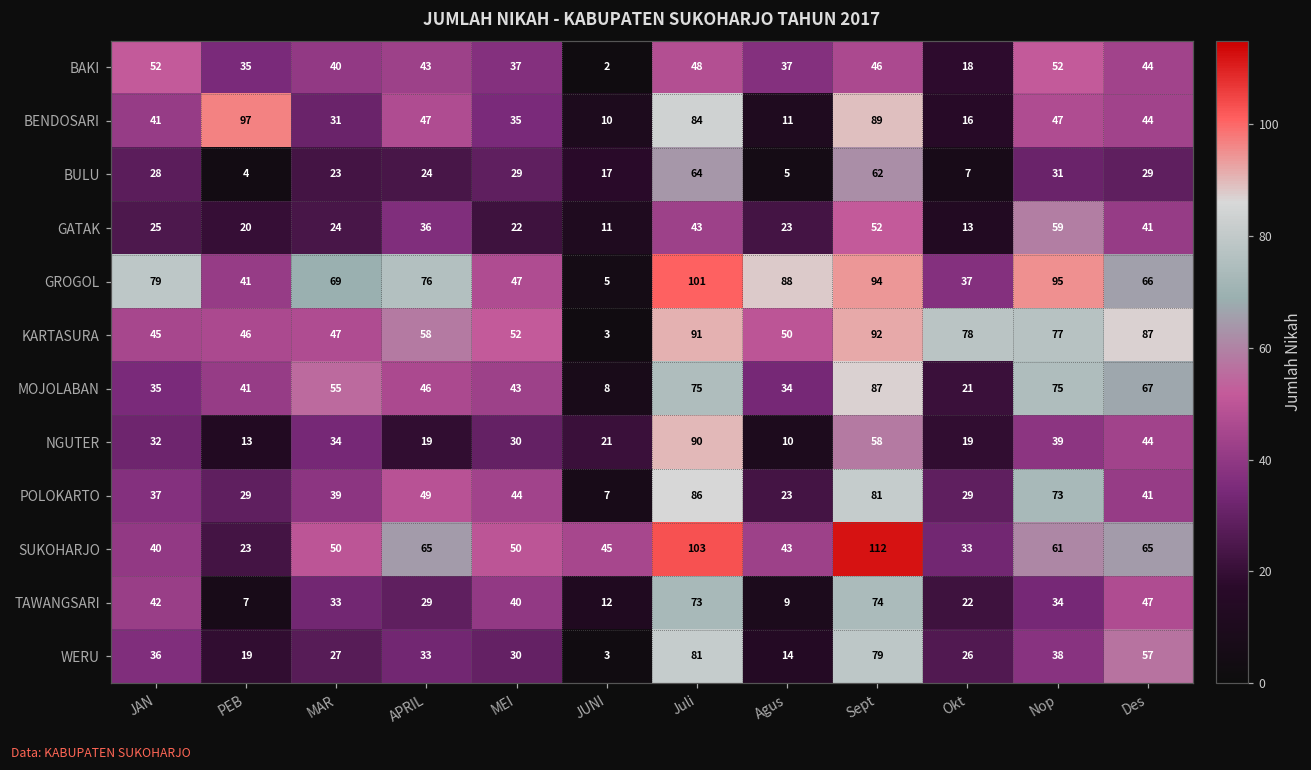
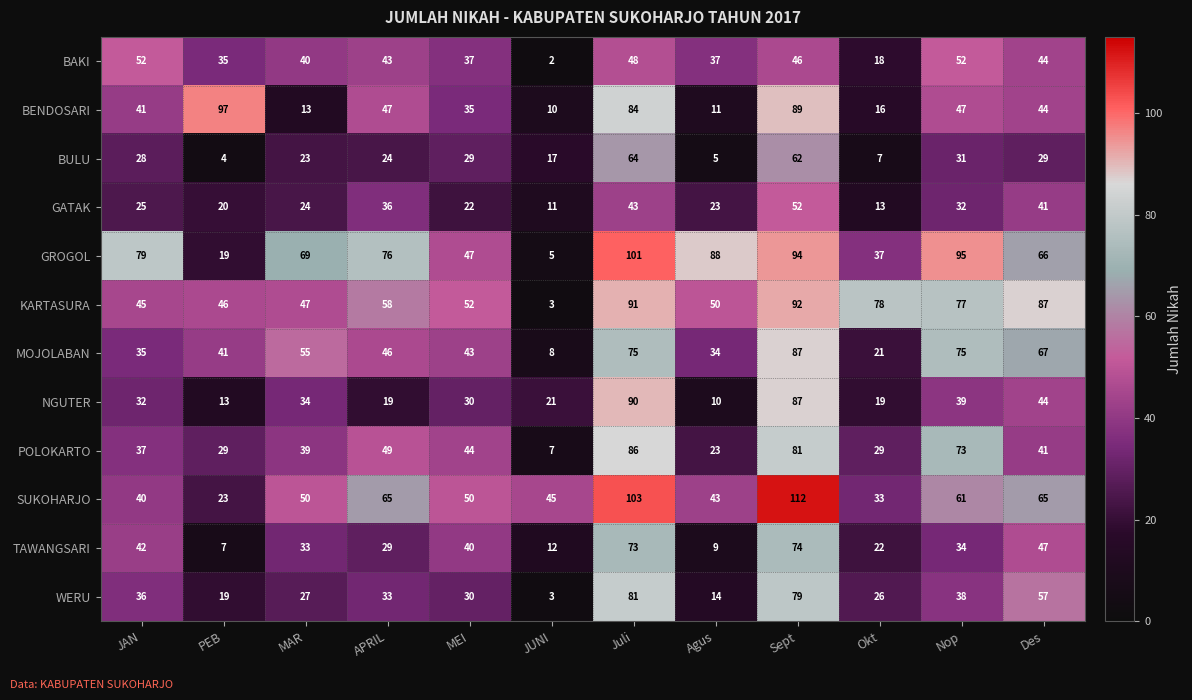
  {
    "BAKI": {
      "JAN": 52,
      "PEB": 35,
      "MAR": 40,
      "APRIL": 43,
      "MEI": 37,
      "JUNI": 2,
      "Juli": 48,
      "Agus": 37,
      "Sept": 46,
      "Okt": 18,
      "Nop": 52,
      "Des": 44
    },
    "BENDOSARI": {
      "JAN": 41,
      "PEB": 97,
-     "MAR": 31,
+     "MAR": 13,
      "APRIL": 47,
      "MEI": 35,
      "JUNI": 10,
      "Juli": 84,
      "Agus": 11,
      "Sept": 89,
      "Okt": 16,
      "Nop": 47,
      "Des": 44
    },
    "BULU": {
      "JAN": 28,
      "PEB": 4,
      "MAR": 23,
      "APRIL": 24,
      "MEI": 29,
      "JUNI": 17,
      "Juli": 64,
      "Agus": 5,
      "Sept": 62,
      "Okt": 7,
      "Nop": 31,
      "Des": 29
    },
    "GATAK": {
      "JAN": 25,
      "PEB": 20,
      "MAR": 24,
      "APRIL": 36,
      "MEI": 22,
      "JUNI": 11,
      "Juli": 43,
      "Agus": 23,
      "Sept": 52,
      "Okt": 13,
-     "Nop": 59,
+     "Nop": 32,
      "Des": 41
    },
    "GROGOL": {
      "JAN": 79,
-     "PEB": 41,
+     "PEB": 19,
      "MAR": 69,
      "APRIL": 76,
      "MEI": 47,
      "JUNI": 5,
      "Juli": 101,
      "Agus": 88,
      "Sept": 94,
      "Okt": 37,
      "Nop": 95,
      "Des": 66
    },
    "KARTASURA": {
      "JAN": 45,
      "PEB": 46,
      "MAR": 47,
      "APRIL": 58,
      "MEI": 52,
      "JUNI": 3,
      "Juli": 91,
      "Agus": 50,
      "Sept": 92,
      "Okt": 78,
      "Nop": 77,
      "Des": 87
    },
    "MOJOLABAN": {
      "JAN": 35,
      "PEB": 41,
      "MAR": 55,
      "APRIL": 46,
      "MEI": 43,
      "JUNI": 8,
      "Juli": 75,
      "Agus": 34,
      "Sept": 87,
      "Okt": 21,
      "Nop": 75,
      "Des": 67
    },
    "NGUTER": {
      "JAN": 32,
      "PEB": 13,
      "MAR": 34,
      "APRIL": 19,
      "MEI": 30,
      "JUNI": 21,
      "Juli": 90,
      "Agus": 10,
-     "Sept": 58,
+     "Sept": 87,
      "Okt": 19,
      "Nop": 39,
      "Des": 44
    },
    "POLOKARTO": {
      "JAN": 37,
      "PEB": 29,
      "MAR": 39,
      "APRIL": 49,
      "MEI": 44,
      "JUNI": 7,
      "Juli": 86,
      "Agus": 23,
      "Sept": 81,
      "Okt": 29,
      "Nop": 73,
      "Des": 41
    },
    "SUKOHARJO": {
      "JAN": 40,
      "PEB": 23,
      "MAR": 50,
      "APRIL": 65,
      "MEI": 50,
      "JUNI": 45,
      "Juli": 103,
      "Agus": 43,
      "Sept": 112,
      "Okt": 33,
      "Nop": 61,
      "Des": 65
    },
    "TAWANGSARI": {
      "JAN": 42,
      "PEB": 7,
      "MAR": 33,
      "APRIL": 29,
      "MEI": 40,
      "JUNI": 12,
      "Juli": 73,
      "Agus": 9,
      "Sept": 74,
      "Okt": 22,
      "Nop": 34,
      "Des": 47
    },
    "WERU": {
      "JAN": 36,
      "PEB": 19,
      "MAR": 27,
      "APRIL": 33,
      "MEI": 30,
      "JUNI": 3,
      "Juli": 81,
      "Agus": 14,
      "Sept": 79,
      "Okt": 26,
      "Nop": 38,
      "Des": 57
    }
  }
